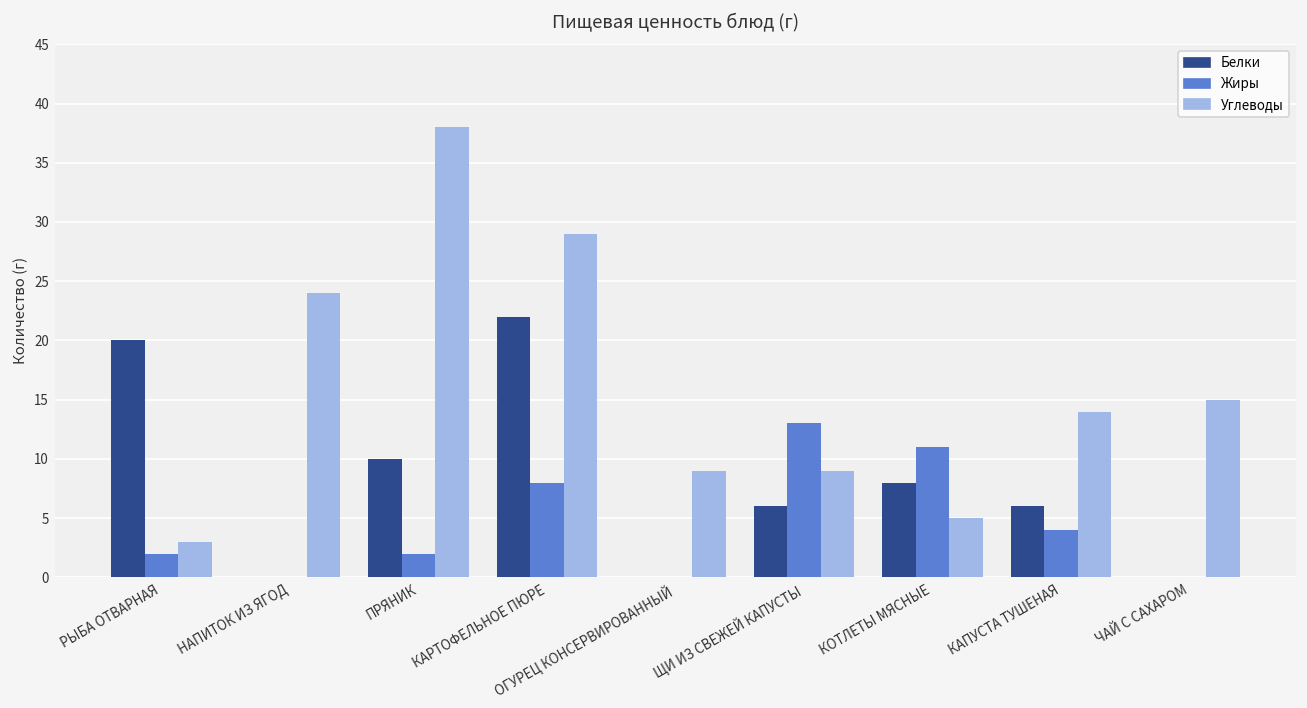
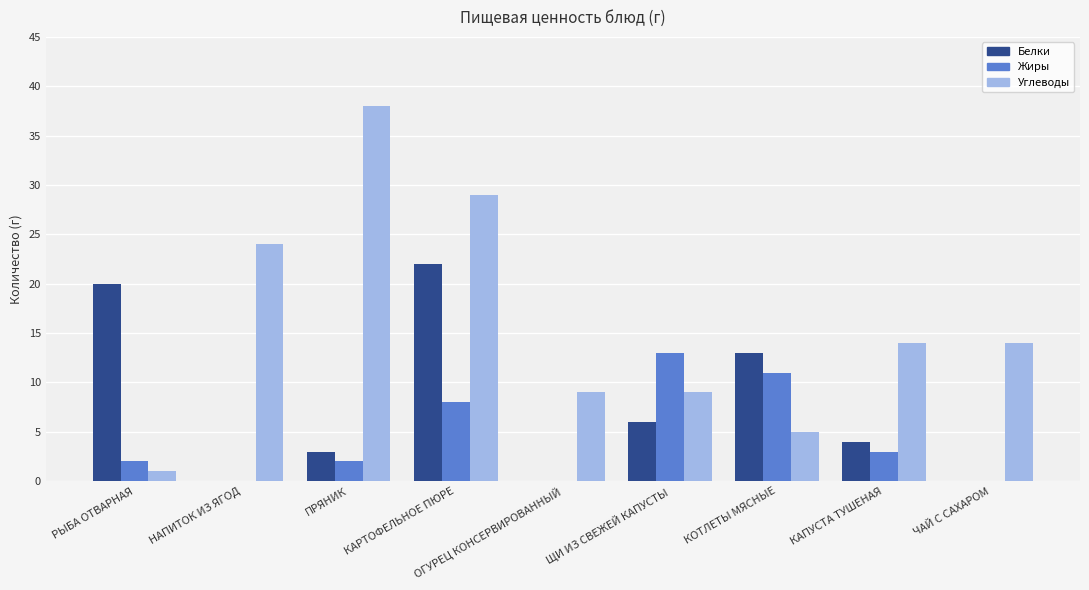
  {
    "Белки": {
      "РЫБА ОТВАРНАЯ": 20,
      "НАПИТОК ИЗ ЯГОД": 0,
-     "ПРЯНИК": 10,
+     "ПРЯНИК": 3,
      "КАРТОФЕЛЬНОЕ ПЮРЕ": 22,
      "ОГУРЕЦ КОНСЕРВИРОВАННЫЙ": 0,
      "ЩИ ИЗ СВЕЖЕЙ КАПУСТЫ": 6,
-     "КОТЛЕТЫ МЯСНЫЕ": 8,
-     "КАПУСТА ТУШЕНАЯ": 6,
+     "КОТЛЕТЫ МЯСНЫЕ": 13,
+     "КАПУСТА ТУШЕНАЯ": 4,
      "ЧАЙ С САХАРОМ": 0
    },
    "Жиры": {
      "РЫБА ОТВАРНАЯ": 2,
      "НАПИТОК ИЗ ЯГОД": 0,
      "ПРЯНИК": 2,
      "КАРТОФЕЛЬНОЕ ПЮРЕ": 8,
      "ОГУРЕЦ КОНСЕРВИРОВАННЫЙ": 0,
      "ЩИ ИЗ СВЕЖЕЙ КАПУСТЫ": 13,
      "КОТЛЕТЫ МЯСНЫЕ": 11,
-     "КАПУСТА ТУШЕНАЯ": 4,
+     "КАПУСТА ТУШЕНАЯ": 3,
      "ЧАЙ С САХАРОМ": 0
    },
    "Углеводы": {
-     "РЫБА ОТВАРНАЯ": 3,
+     "РЫБА ОТВАРНАЯ": 1,
      "НАПИТОК ИЗ ЯГОД": 24,
      "ПРЯНИК": 38,
      "КАРТОФЕЛЬНОЕ ПЮРЕ": 29,
      "ОГУРЕЦ КОНСЕРВИРОВАННЫЙ": 9,
      "ЩИ ИЗ СВЕЖЕЙ КАПУСТЫ": 9,
      "КОТЛЕТЫ МЯСНЫЕ": 5,
      "КАПУСТА ТУШЕНАЯ": 14,
-     "ЧАЙ С САХАРОМ": 15
+     "ЧАЙ С САХАРОМ": 14
    }
  }
